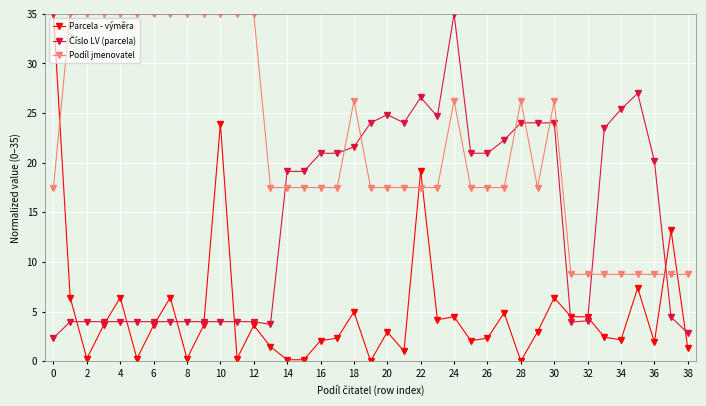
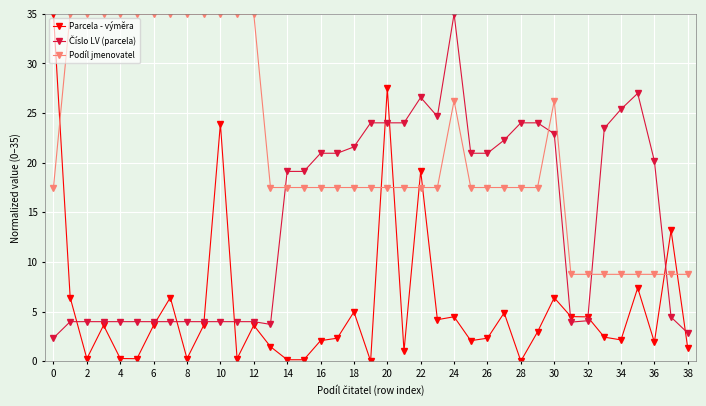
  {
    "Parcela - výměra": {
      "0": 35,
      "2": 0,
-     "4": 6,
+     "4": 0,
      "6": 4,
      "8": 0,
      "10": 24,
      "12": 4,
      "14": 0,
      "16": 2,
      "18": 5,
-     "20": 3,
+     "20": 28,
      "22": 19,
      "24": 4,
      "26": 2,
      "28": 0,
      "30": 6,
      "32": 4,
      "34": 2,
      "36": 2,
      "38": 1
    },
    "Číslo LV (parcela)": {
      "0": 2,
      "2": 4,
      "4": 4,
      "6": 4,
      "8": 4,
      "10": 4,
      "12": 4,
      "14": 19,
      "16": 21,
      "18": 22,
-     "20": 25,
+     "20": 24,
      "22": 27,
      "24": 35,
      "26": 21,
      "28": 24,
-     "30": 24,
+     "30": 23,
      "32": 4,
      "34": 25,
      "36": 20,
      "38": 3
    },
    "Podíl jmenovatel": {
      "0": 18,
      "2": 35,
      "4": 35,
      "6": 35,
      "8": 35,
      "10": 35,
      "12": 35,
      "14": 18,
      "16": 18,
-     "18": 26,
+     "18": 18,
      "20": 18,
      "22": 18,
      "24": 26,
      "26": 18,
-     "28": 26,
+     "28": 18,
      "30": 26,
      "32": 9,
      "34": 9,
      "36": 9,
      "38": 9
    }
  }
